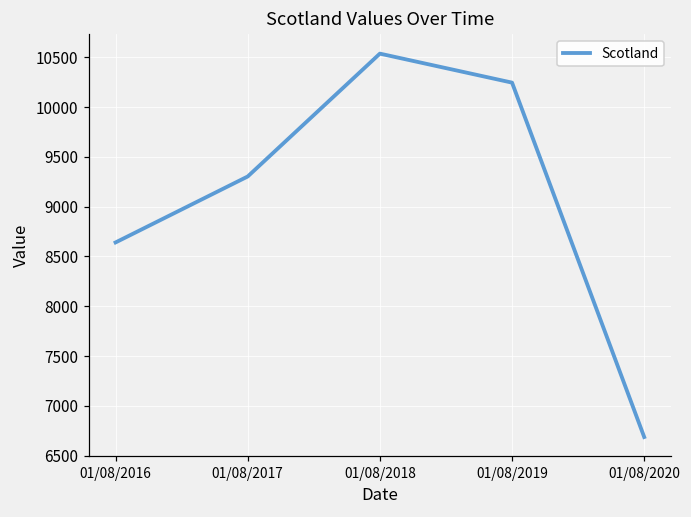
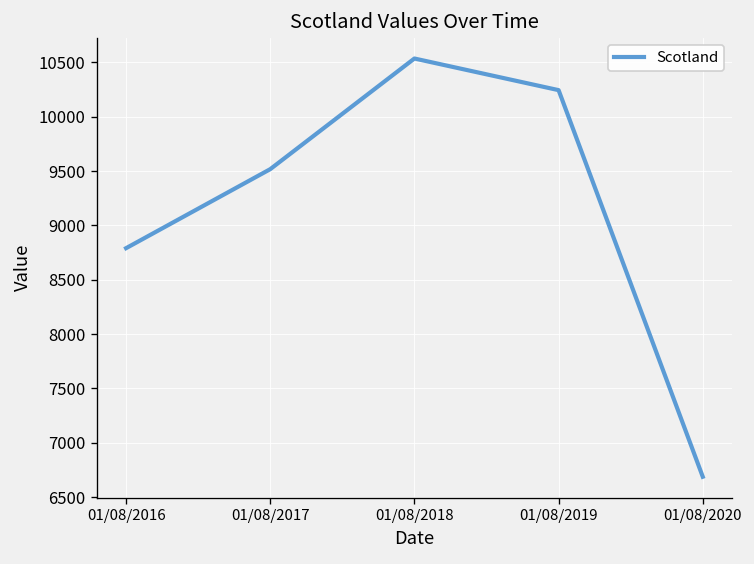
  {
-   "01/08/2016": 8600,
-   "01/08/2017": 9300,
+   "01/08/2016": 8800,
+   "01/08/2017": 9500,
    "01/08/2018": 10500,
    "01/08/2019": 10200,
    "01/08/2020": 6700
  }
